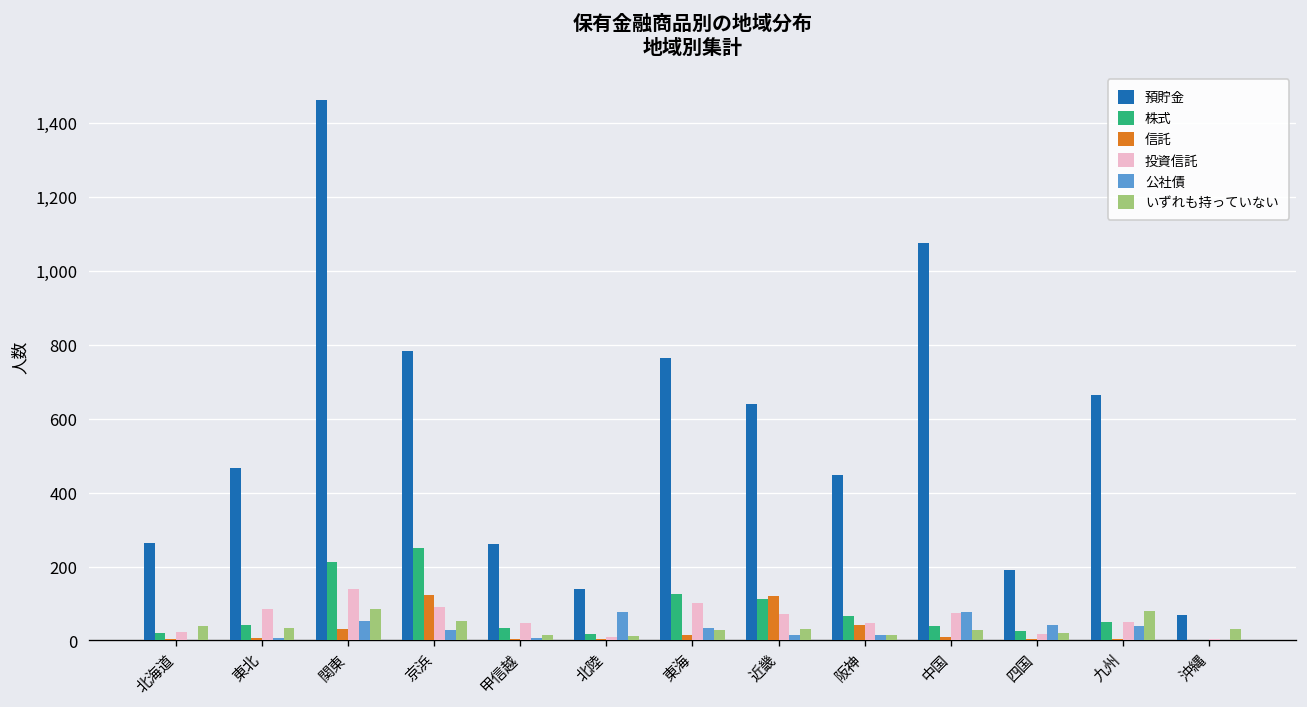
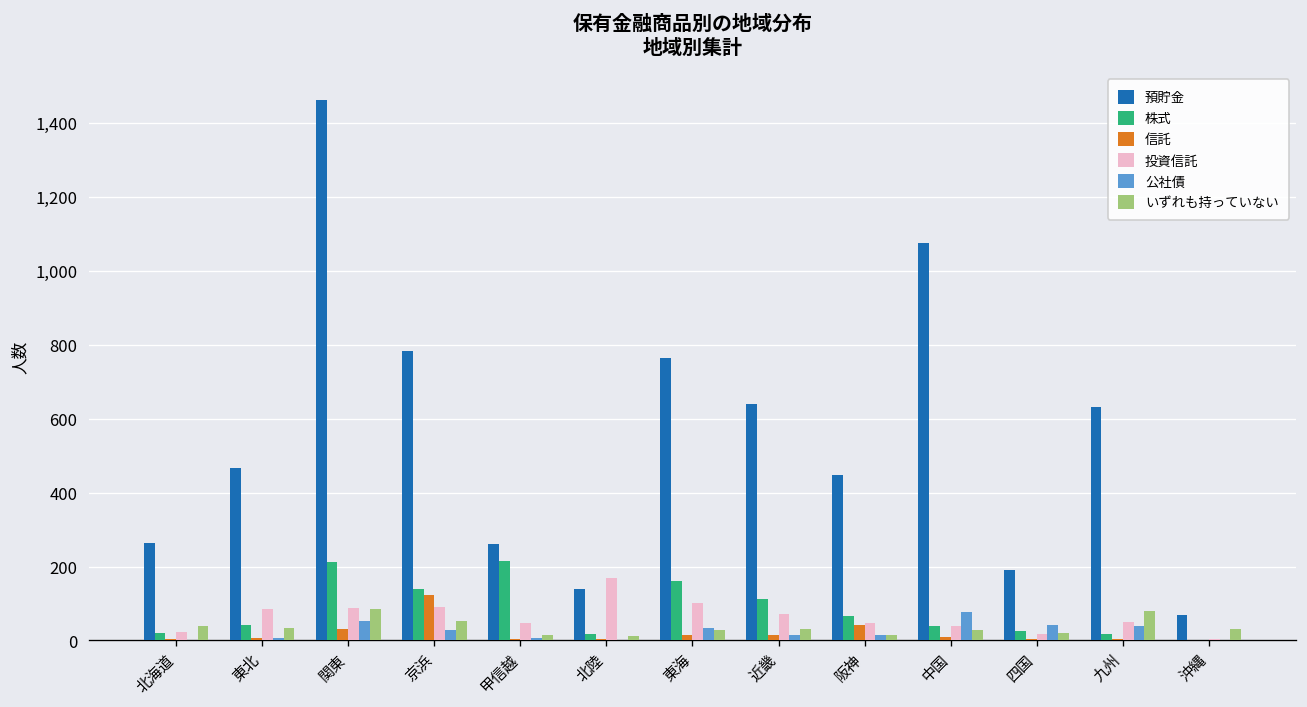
  {
    "預貯金": {
      "北海道": "260",
      "東北": "470",
      "関東": "1,460",
      "京浜": "780",
      "甲信越": "260",
      "北陸": "140",
      "東海": "770",
      "近畿": "640",
      "阪神": "450",
      "中国": "1,080",
      "四国": "190",
-     "九州": "670",
+     "九州": "630",
      "沖縄": "70"
    },
    "株式": {
      "北海道": "20",
      "東北": "40",
      "関東": "210",
-     "京浜": "250",
-     "甲信越": "30",
+     "京浜": "140",
+     "甲信越": "220",
      "北陸": "20",
-     "東海": "130",
+     "東海": "160",
      "近畿": "110",
      "阪神": "70",
      "中国": "40",
      "四国": "30",
-     "九州": "50"
+     "九州": "20"
    },
    "信託": {
      "関東": "30",
      "京浜": "120",
      "東海": "10",
-     "近畿": "120",
+     "近畿": "10",
      "阪神": "40",
      "中国": "10",
      "沖縄": "0"
    },
    "投資信託": {
      "北海道": "20",
      "東北": "90",
-     "関東": "140",
+     "関東": "90",
      "京浜": "90",
      "甲信越": "50",
-     "北陸": "10",
+     "北陸": "170",
      "東海": "100",
      "近畿": "70",
      "阪神": "50",
-     "中国": "70",
+     "中国": "40",
      "四国": "20",
      "九州": "50"
    },
    "公社債": {
      "関東": "50",
      "京浜": "30",
-     "北陸": "80",
+     "北陸": "0",
      "東海": "40",
      "近畿": "20",
      "阪神": "20",
      "中国": "80",
      "四国": "40",
      "九州": "40"
    },
    "いずれも持っていない": {
      "北海道": "40",
      "東北": "40",
      "関東": "90",
      "京浜": "50",
      "甲信越": "20",
      "北陸": "10",
      "東海": "30",
      "近畿": "30",
      "阪神": "20",
      "中国": "30",
      "四国": "20",
      "九州": "80",
      "沖縄": "30"
    }
  }
